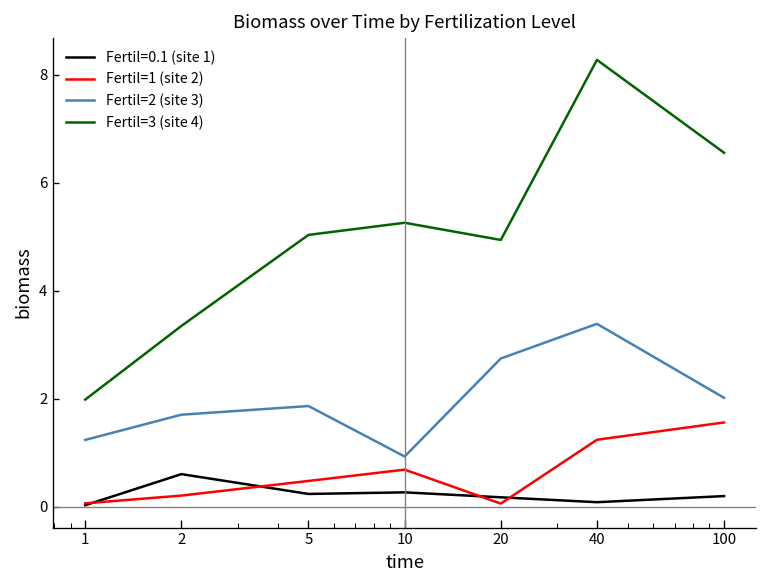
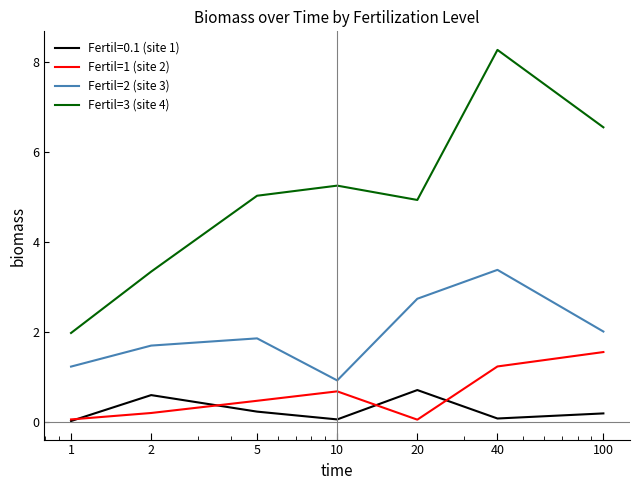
  {
    "Fertil=0.1 (site 1)": {
      "2": 0.6,
      "5": 0.2,
-     "10": 0.3,
-     "20": 0.2,
+     "10": 0.1,
+     "20": 0.7,
      "40": 0.1,
      "100": 0.2
    },
    "Fertil=1 (site 2)": {
      "2": 0.2,
      "5": 0.5,
      "10": 0.7,
      "20": 0.1,
      "40": 1.2,
      "100": 1.6
    },
    "Fertil=2 (site 3)": {
      "1": 1.2,
      "2": 1.7,
      "5": 1.9,
      "10": 0.9,
      "20": 2.7,
      "40": 3.4,
      "100": 2.0
    },
    "Fertil=3 (site 4)": {
      "1": 2.0,
      "2": 3.4,
      "5": 5.0,
      "10": 5.3,
      "20": 4.9,
      "40": 8.3,
      "100": 6.6
    }
  }
